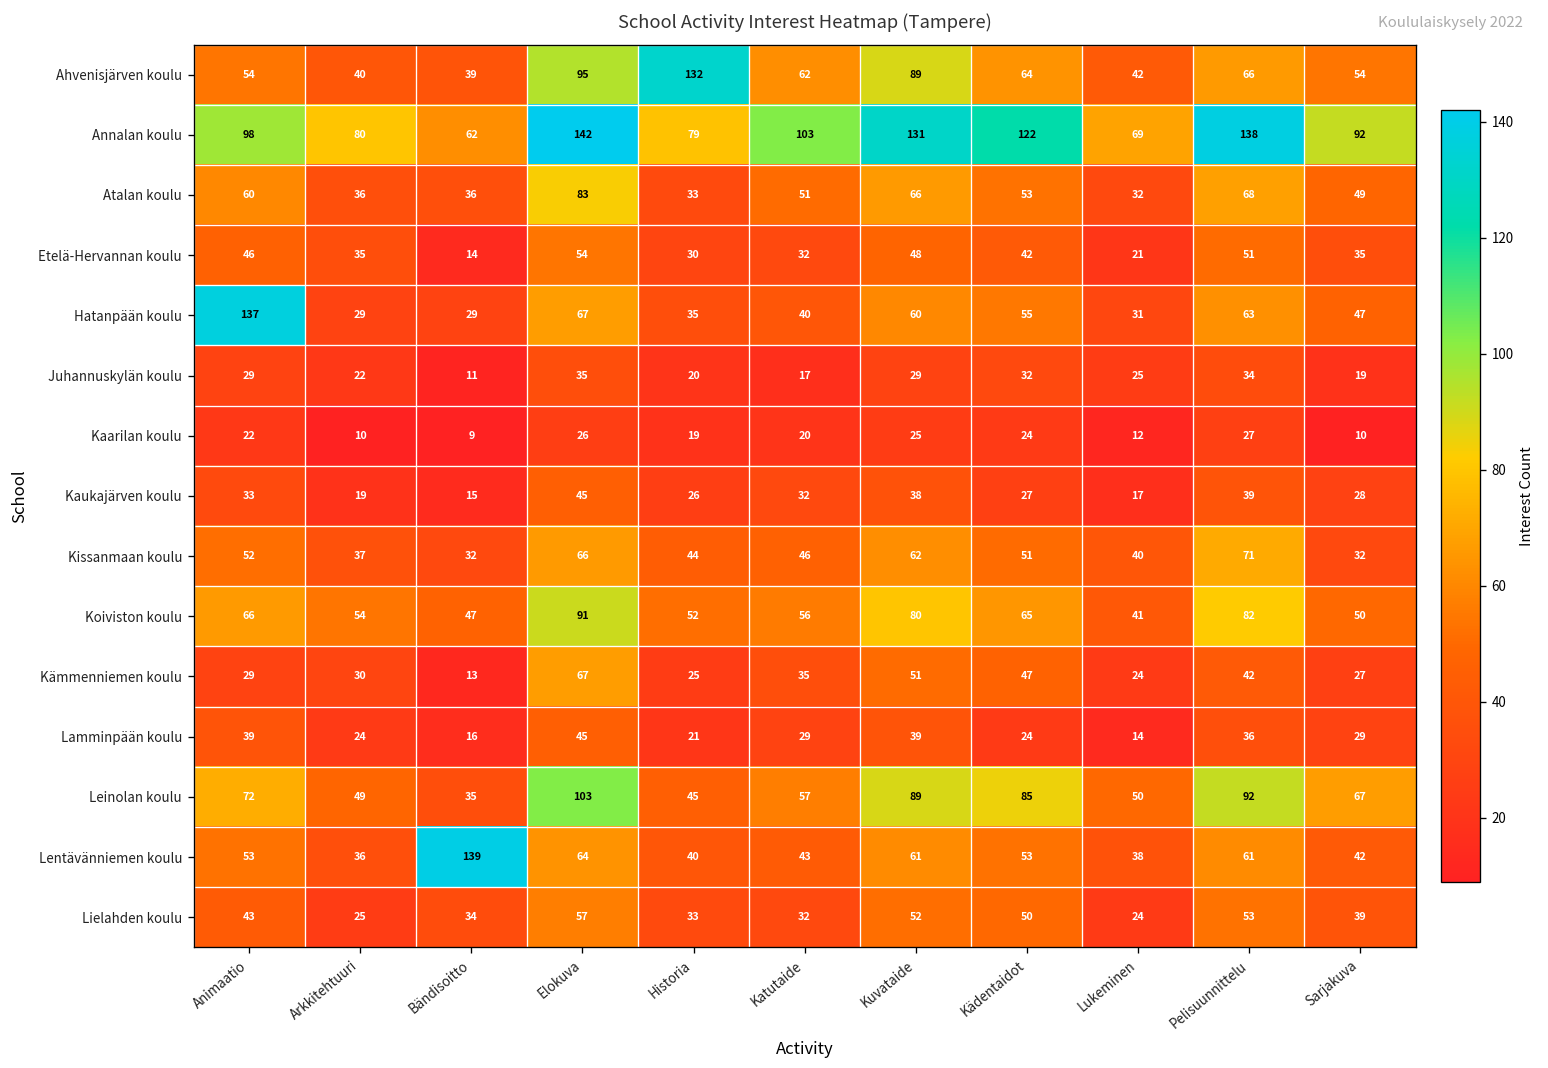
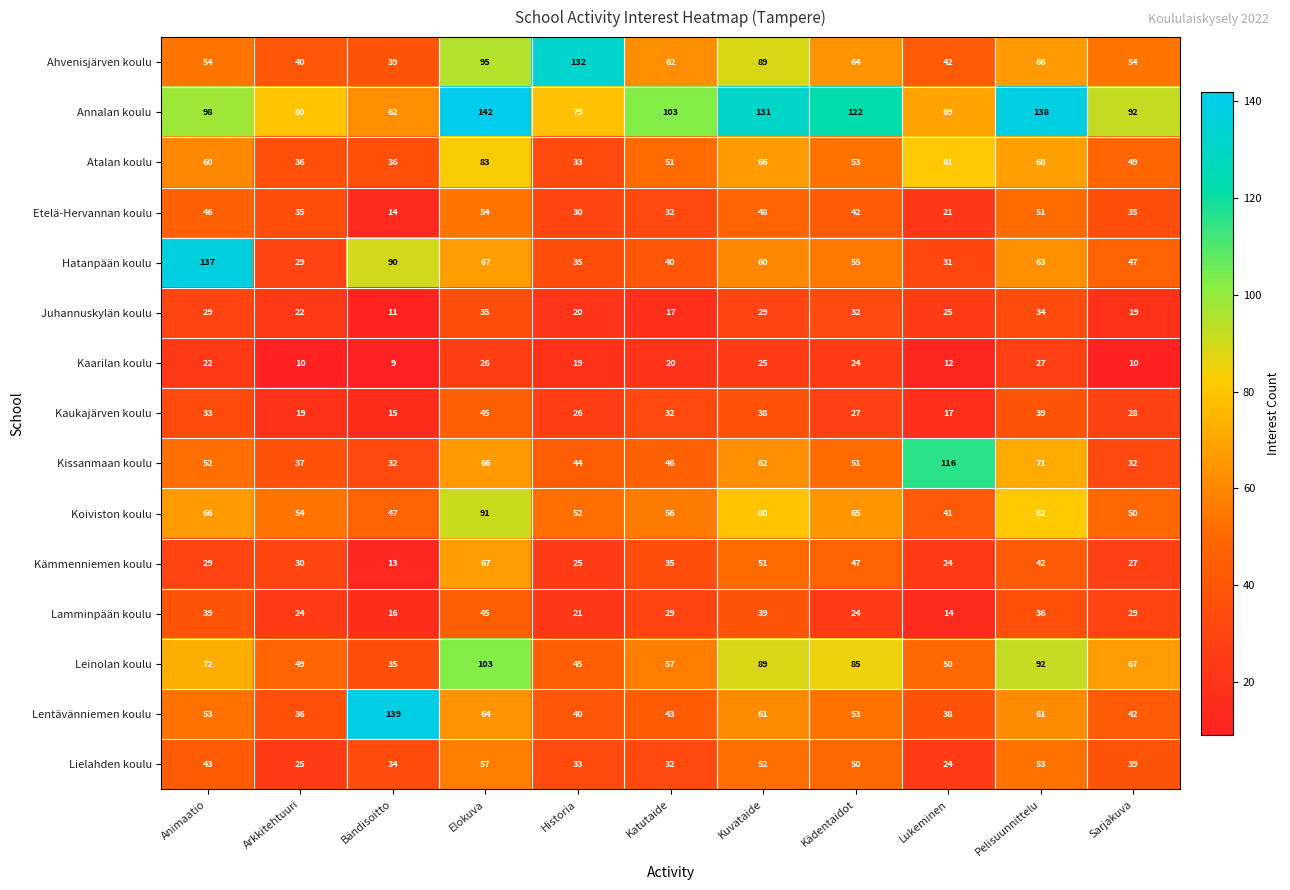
  {
    "Ahvenisjärven koulu": {
      "Animaatio": 54,
      "Arkkitehtuuri": 40,
      "Bändisoitto": 39,
      "Elokuva": 95,
      "Historia": 132,
      "Katutaide": 62,
      "Kuvataide": 89,
      "Kädentaidot": 64,
      "Lukeminen": 42,
      "Pelisuunnittelu": 66,
      "Sarjakuva": 54
    },
    "Annalan koulu": {
      "Animaatio": 98,
      "Arkkitehtuuri": 80,
      "Bändisoitto": 62,
      "Elokuva": 142,
      "Historia": 79,
      "Katutaide": 103,
      "Kuvataide": 131,
      "Kädentaidot": 122,
      "Lukeminen": 69,
      "Pelisuunnittelu": 138,
      "Sarjakuva": 92
    },
    "Atalan koulu": {
      "Animaatio": 60,
      "Arkkitehtuuri": 36,
      "Bändisoitto": 36,
      "Elokuva": 83,
      "Historia": 33,
      "Katutaide": 51,
      "Kuvataide": 66,
      "Kädentaidot": 53,
-     "Lukeminen": 32,
+     "Lukeminen": 81,
      "Pelisuunnittelu": 68,
      "Sarjakuva": 49
    },
    "Etelä-Hervannan koulu": {
      "Animaatio": 46,
      "Arkkitehtuuri": 35,
      "Bändisoitto": 14,
      "Elokuva": 54,
      "Historia": 30,
      "Katutaide": 32,
      "Kuvataide": 48,
      "Kädentaidot": 42,
      "Lukeminen": 21,
      "Pelisuunnittelu": 51,
      "Sarjakuva": 35
    },
    "Hatanpään koulu": {
      "Animaatio": 137,
      "Arkkitehtuuri": 29,
-     "Bändisoitto": 29,
+     "Bändisoitto": 90,
      "Elokuva": 67,
      "Historia": 35,
      "Katutaide": 40,
      "Kuvataide": 60,
      "Kädentaidot": 55,
      "Lukeminen": 31,
      "Pelisuunnittelu": 63,
      "Sarjakuva": 47
    },
    "Juhannuskylän koulu": {
      "Animaatio": 29,
      "Arkkitehtuuri": 22,
      "Bändisoitto": 11,
      "Elokuva": 35,
      "Historia": 20,
      "Katutaide": 17,
      "Kuvataide": 29,
      "Kädentaidot": 32,
      "Lukeminen": 25,
      "Pelisuunnittelu": 34,
      "Sarjakuva": 19
    },
    "Kaarilan koulu": {
      "Animaatio": 22,
      "Arkkitehtuuri": 10,
      "Bändisoitto": 9,
      "Elokuva": 26,
      "Historia": 19,
      "Katutaide": 20,
      "Kuvataide": 25,
      "Kädentaidot": 24,
      "Lukeminen": 12,
      "Pelisuunnittelu": 27,
      "Sarjakuva": 10
    },
    "Kaukajärven koulu": {
      "Animaatio": 33,
      "Arkkitehtuuri": 19,
      "Bändisoitto": 15,
      "Elokuva": 45,
      "Historia": 26,
      "Katutaide": 32,
      "Kuvataide": 38,
      "Kädentaidot": 27,
      "Lukeminen": 17,
      "Pelisuunnittelu": 39,
      "Sarjakuva": 28
    },
    "Kissanmaan koulu": {
      "Animaatio": 52,
      "Arkkitehtuuri": 37,
      "Bändisoitto": 32,
      "Elokuva": 66,
      "Historia": 44,
      "Katutaide": 46,
      "Kuvataide": 62,
      "Kädentaidot": 51,
-     "Lukeminen": 40,
+     "Lukeminen": 116,
      "Pelisuunnittelu": 71,
      "Sarjakuva": 32
    },
    "Koiviston koulu": {
      "Animaatio": 66,
      "Arkkitehtuuri": 54,
      "Bändisoitto": 47,
      "Elokuva": 91,
      "Historia": 52,
      "Katutaide": 56,
      "Kuvataide": 80,
      "Kädentaidot": 65,
      "Lukeminen": 41,
      "Pelisuunnittelu": 82,
      "Sarjakuva": 50
    },
    "Kämmenniemen koulu": {
      "Animaatio": 29,
      "Arkkitehtuuri": 30,
      "Bändisoitto": 13,
      "Elokuva": 67,
      "Historia": 25,
      "Katutaide": 35,
      "Kuvataide": 51,
      "Kädentaidot": 47,
      "Lukeminen": 24,
      "Pelisuunnittelu": 42,
      "Sarjakuva": 27
    },
    "Lamminpään koulu": {
      "Animaatio": 39,
      "Arkkitehtuuri": 24,
      "Bändisoitto": 16,
      "Elokuva": 45,
      "Historia": 21,
      "Katutaide": 29,
      "Kuvataide": 39,
      "Kädentaidot": 24,
      "Lukeminen": 14,
      "Pelisuunnittelu": 36,
      "Sarjakuva": 29
    },
    "Leinolan koulu": {
      "Animaatio": 72,
      "Arkkitehtuuri": 49,
      "Bändisoitto": 35,
      "Elokuva": 103,
      "Historia": 45,
      "Katutaide": 57,
      "Kuvataide": 89,
      "Kädentaidot": 85,
      "Lukeminen": 50,
      "Pelisuunnittelu": 92,
      "Sarjakuva": 67
    },
    "Lentävänniemen koulu": {
      "Animaatio": 53,
      "Arkkitehtuuri": 36,
      "Bändisoitto": 139,
      "Elokuva": 64,
      "Historia": 40,
      "Katutaide": 43,
      "Kuvataide": 61,
      "Kädentaidot": 53,
      "Lukeminen": 38,
      "Pelisuunnittelu": 61,
      "Sarjakuva": 42
    },
    "Lielahden koulu": {
      "Animaatio": 43,
      "Arkkitehtuuri": 25,
      "Bändisoitto": 34,
      "Elokuva": 57,
      "Historia": 33,
      "Katutaide": 32,
      "Kuvataide": 52,
      "Kädentaidot": 50,
      "Lukeminen": 24,
      "Pelisuunnittelu": 53,
      "Sarjakuva": 39
    }
  }
